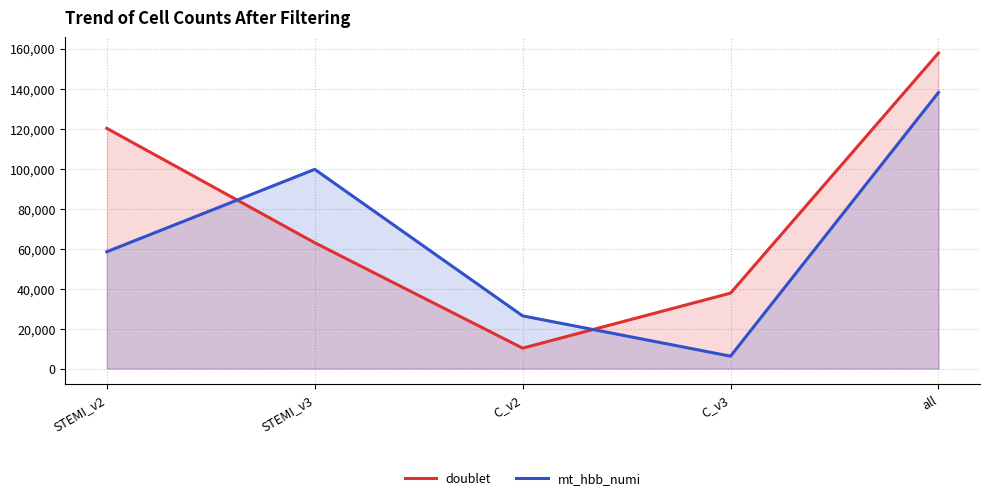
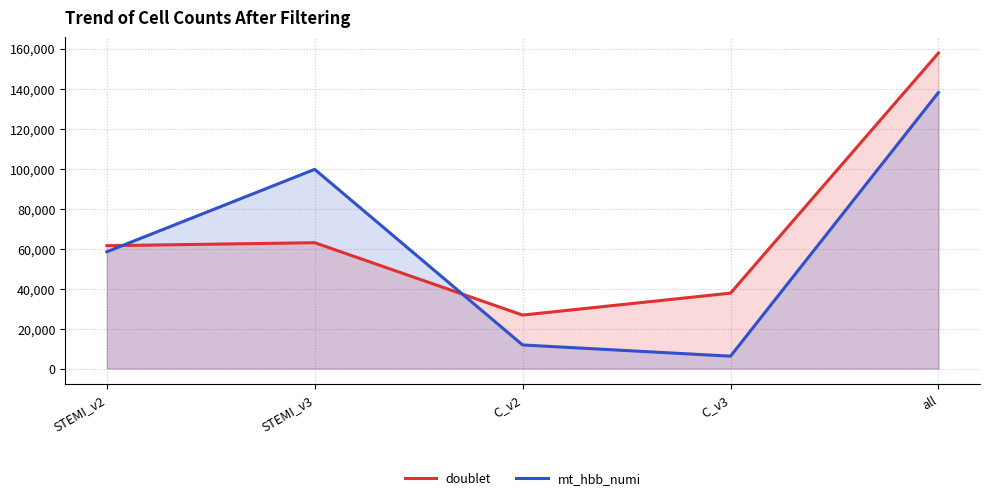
  {
    "doublet": {
-     "STEMI_v2": "120,000",
+     "STEMI_v2": "61,000",
      "STEMI_v3": "63,000",
-     "C_v2": "10,000",
+     "C_v2": "27,000",
      "C_v3": "38,000",
      "all": "158,000"
    },
    "mt_hbb_numi": {
      "STEMI_v2": "58,000",
      "STEMI_v3": "100,000",
-     "C_v2": "26,000",
+     "C_v2": "12,000",
      "C_v3": "6,000",
      "all": "138,000"
    }
  }
